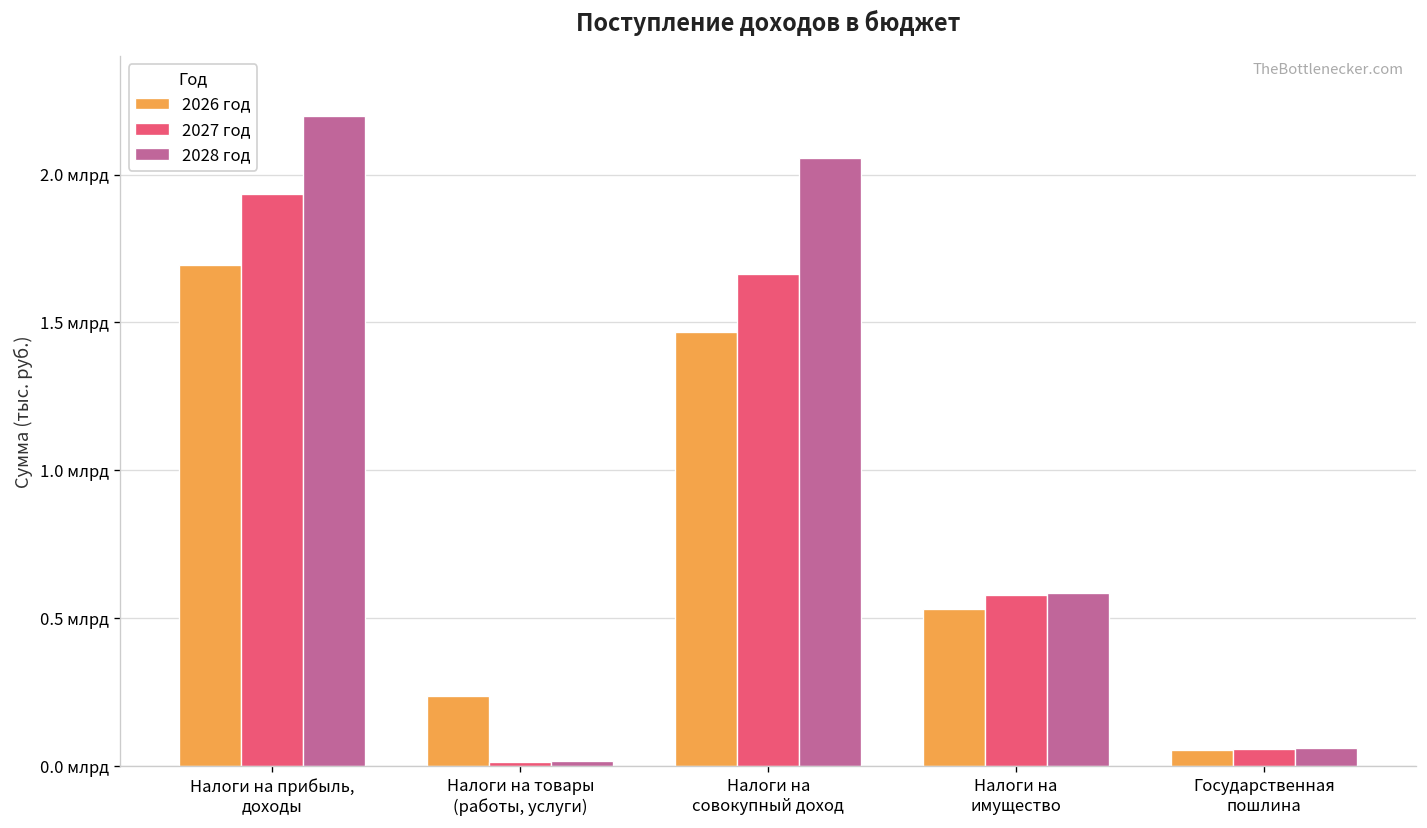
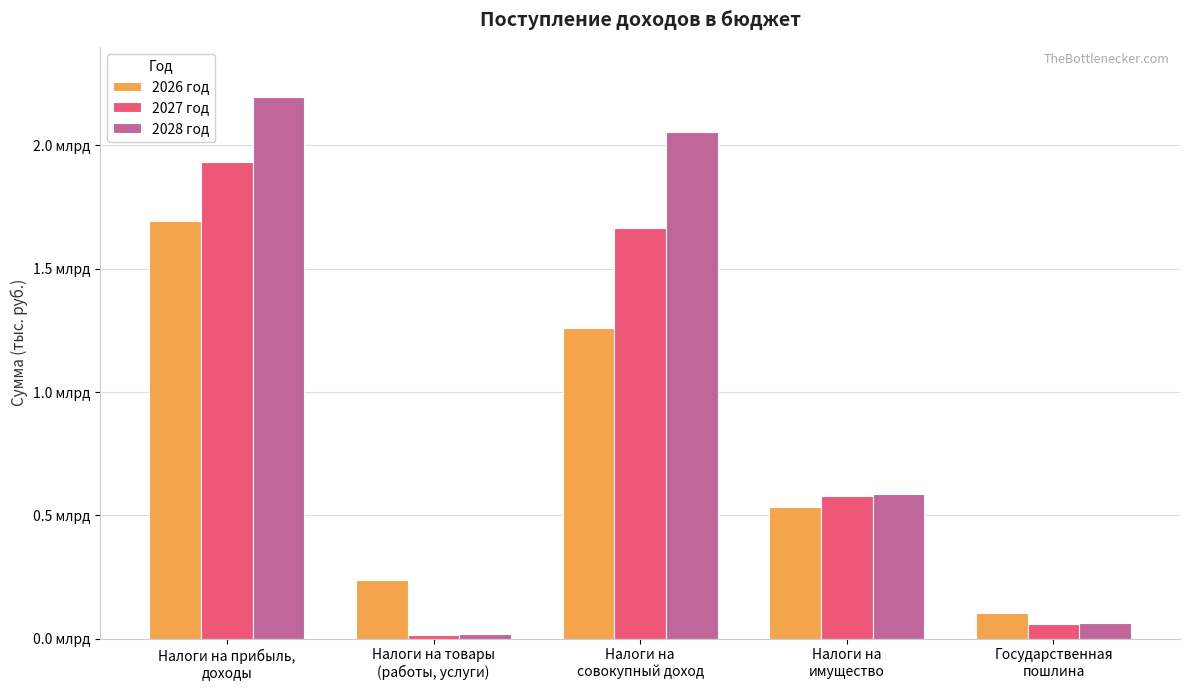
  {
    "2026 год": {
      "Налоги на прибыль, доходы": "1.69 млрд",
      "Налоги на товары (работы, услуги)": "0.24 млрд",
-     "Налоги на совокупный доход": "1.47 млрд",
+     "Налоги на совокупный доход": "1.26 млрд",
      "Налоги на имущество": "0.53 млрд",
-     "Государственная пошлина": "0.06 млрд"
+     "Государственная пошлина": "0.10 млрд"
    }
  }
